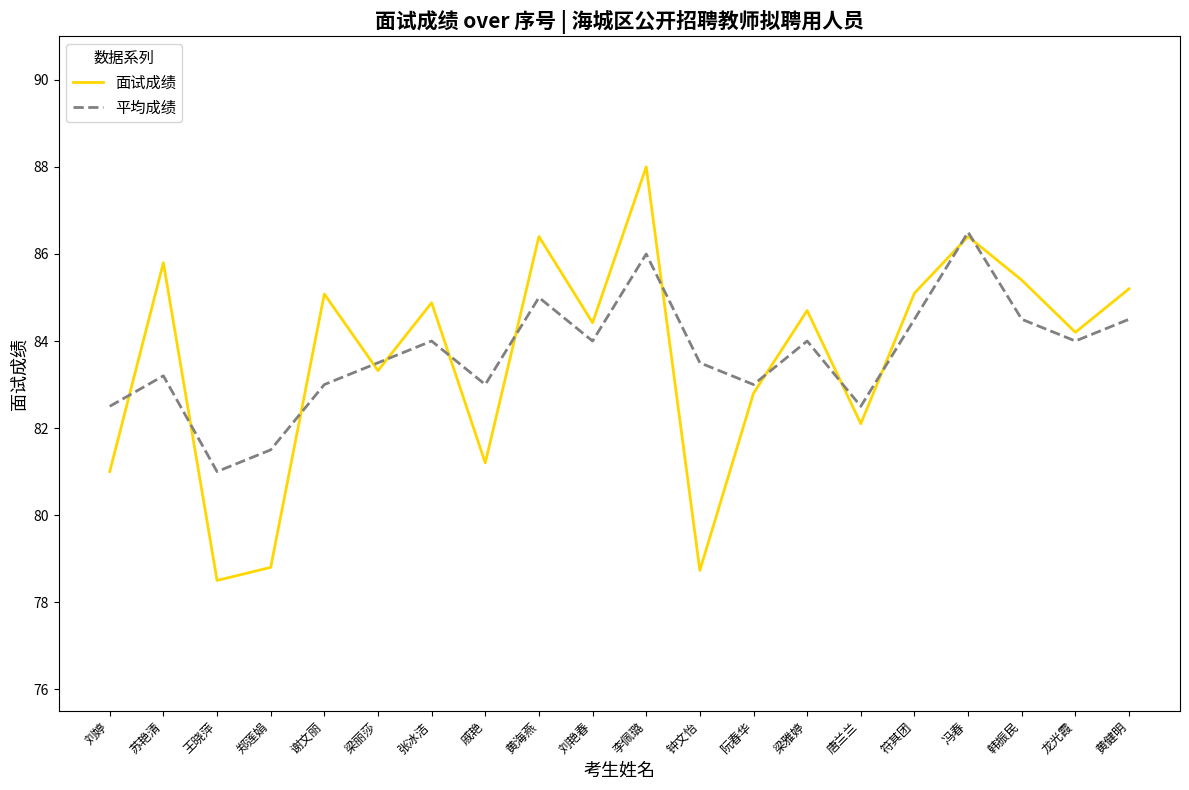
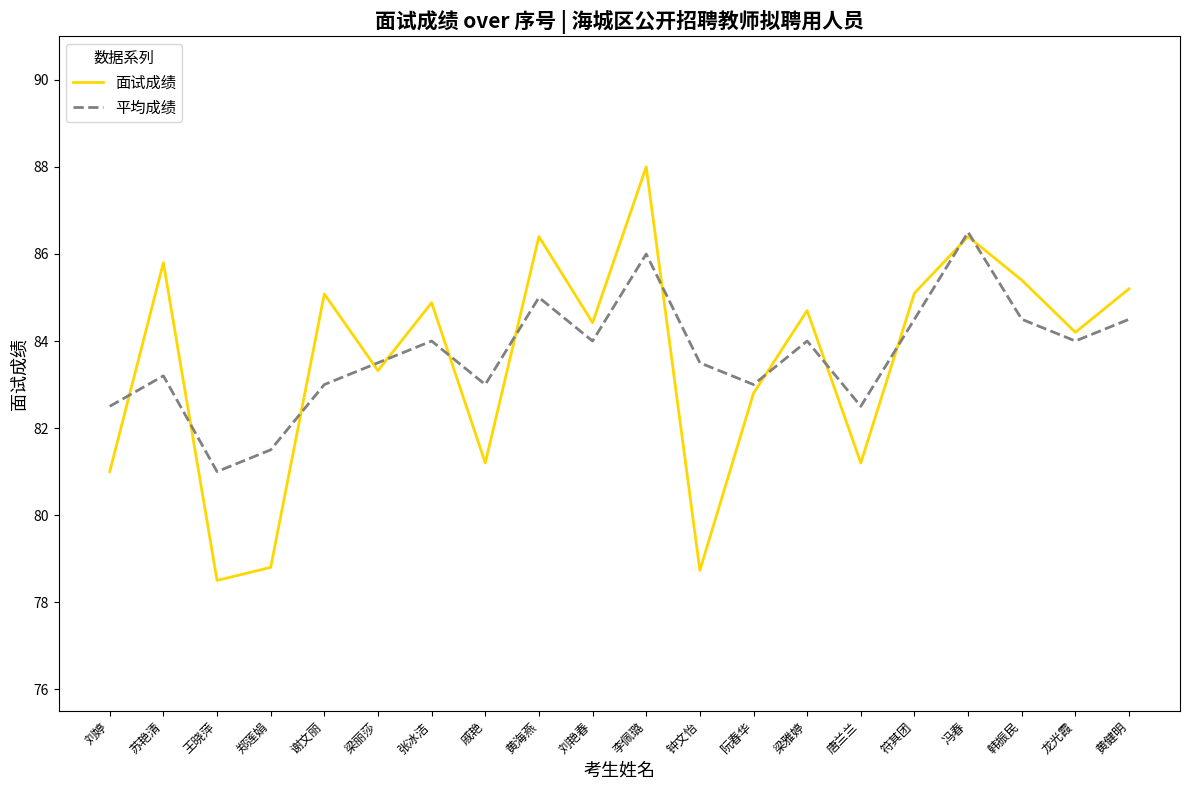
  {
    "面试成绩": {
      "刘婷": 81.0,
      "苏艳清": 85.8,
      "王晓萍": 78.5,
      "郑莲娟": 78.8,
      "谢文丽": 85.1,
      "梁丽莎": 83.3,
      "张冰洁": 84.9,
      "戚艳": 81.2,
      "黄海燕": 86.4,
      "刘艳春": 84.4,
      "李佩璐": 88.0,
      "钟文怡": 78.7,
      "阮春华": 82.8,
      "梁雅婷": 84.7,
-     "唐兰兰": 82.1,
+     "唐兰兰": 81.2,
      "符其团": 85.1,
      "冯春": 86.4,
      "韩振民": 85.4,
      "龙光霞": 84.2,
      "黄健明": 85.2
    },
    "平均成绩": {
      "刘婷": 82.5,
      "苏艳清": 83.2,
      "王晓萍": 81.0,
      "郑莲娟": 81.5,
      "谢文丽": 83.0,
      "梁丽莎": 83.5,
      "张冰洁": 84.0,
      "戚艳": 83.0,
      "黄海燕": 85.0,
      "刘艳春": 84.0,
      "李佩璐": 86.0,
      "钟文怡": 83.5,
      "阮春华": 83.0,
      "梁雅婷": 84.0,
      "唐兰兰": 82.5,
      "符其团": 84.5,
      "冯春": 86.5,
      "韩振民": 84.5,
      "龙光霞": 84.0,
      "黄健明": 84.5
    }
  }
